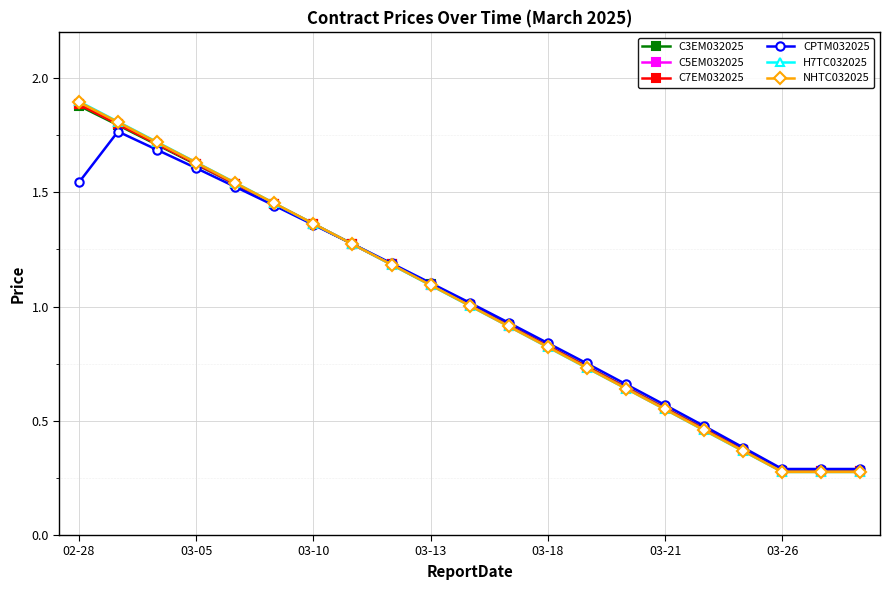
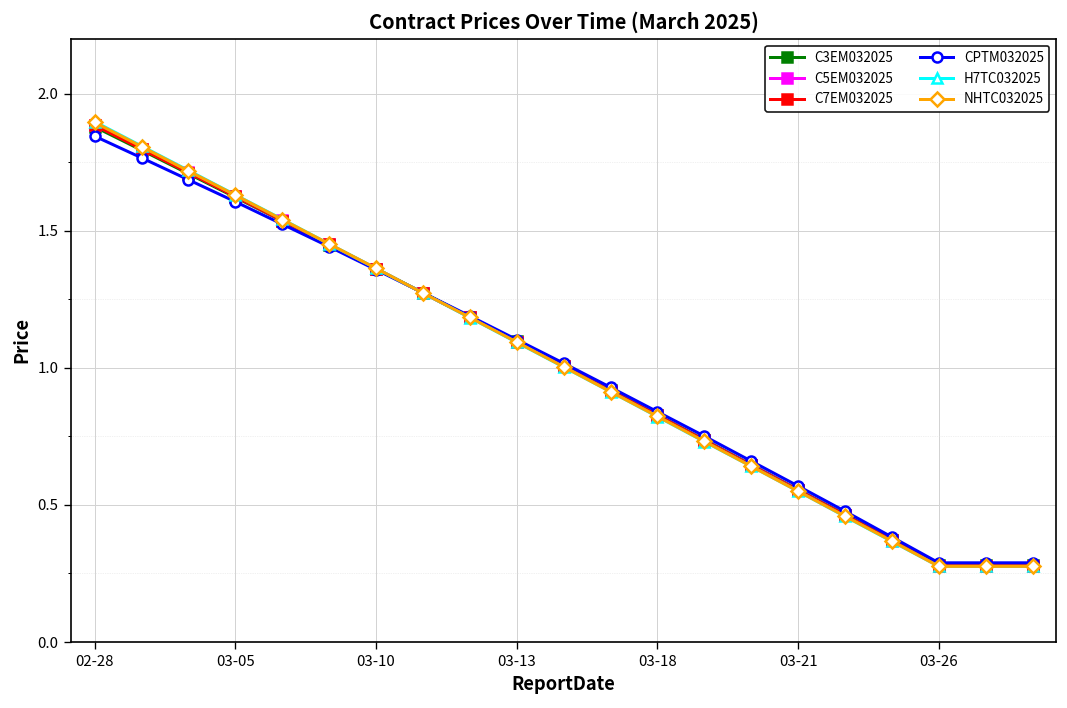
  {
    "CPTM032025": {
-     "02-28": 1.54,
+     "02-28": 1.85,
      "03-05": 1.61,
      "03-18": 0.84,
      "03-21": 0.57
    }
  }
